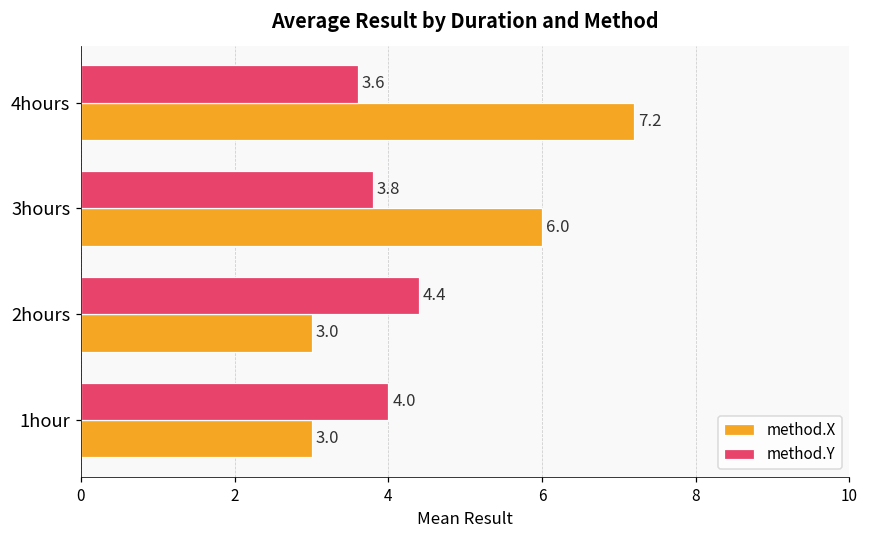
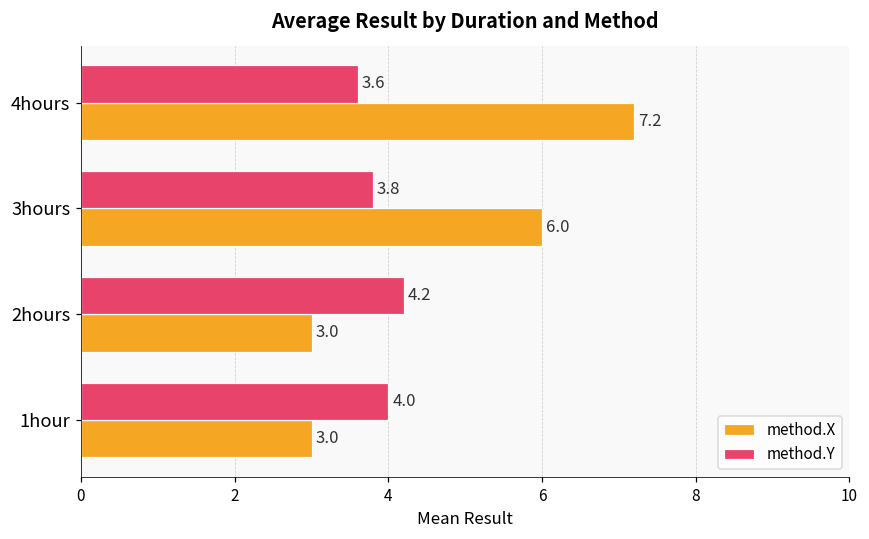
  {
    "method.X": {
      "4hours": 7.2,
      "3hours": 6.0,
      "2hours": 3.0,
      "1hour": 3.0
    },
    "method.Y": {
      "4hours": 3.6,
      "3hours": 3.8,
-     "2hours": 4.4,
+     "2hours": 4.2,
      "1hour": 4.0
    }
  }
